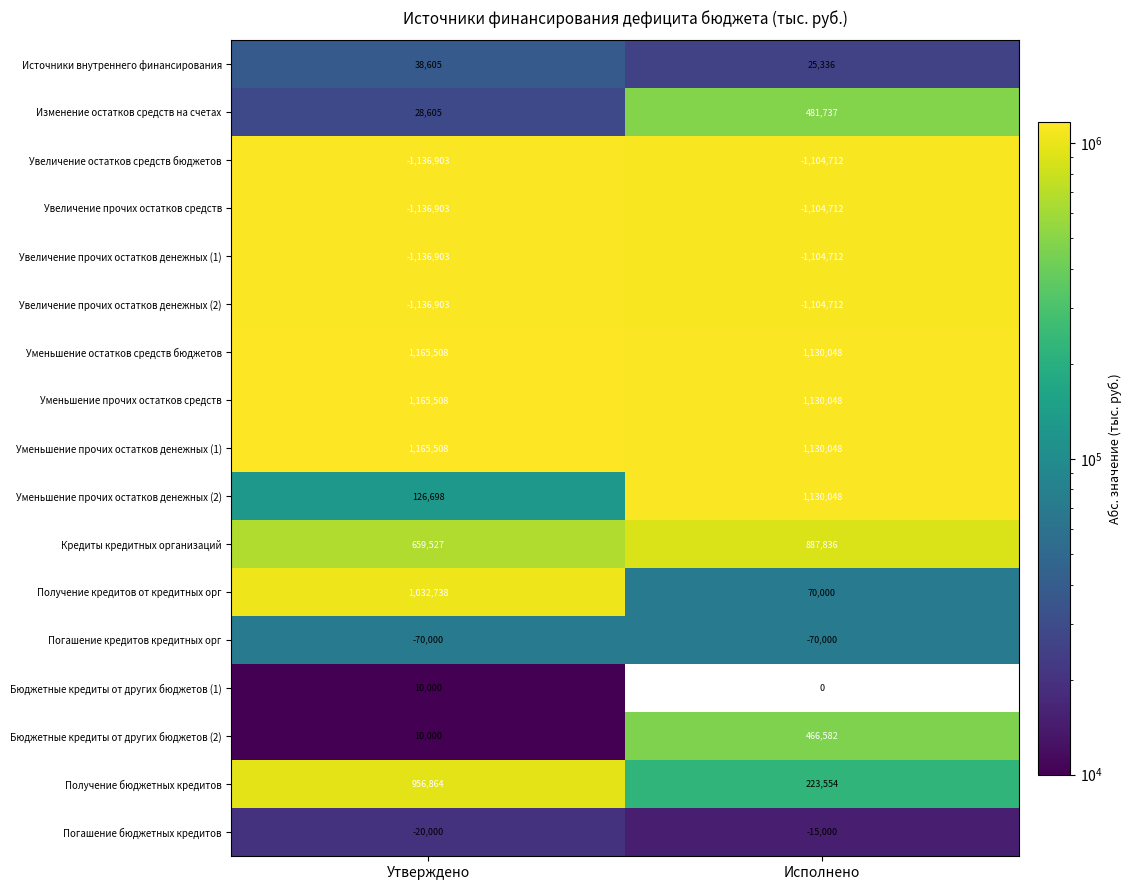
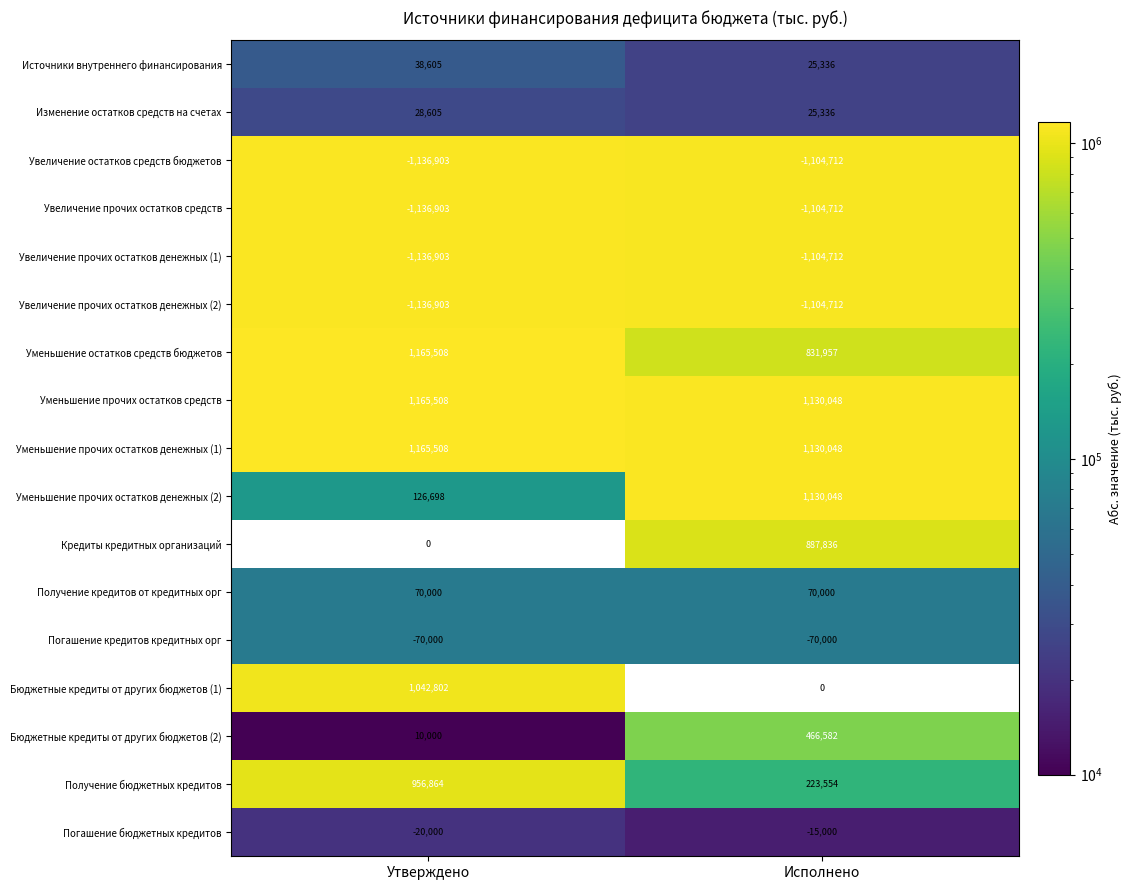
  {
    "Источники внутреннего финансирования": {
      "Утверждено": "38,605",
      "Исполнено": "25,336"
    },
    "Изменение остатков средств на счетах": {
      "Утверждено": "28,605",
-     "Исполнено": "481,737"
+     "Исполнено": "25,336"
    },
    "Увеличение остатков средств бюджетов": {
      "Утверждено": "-1,136,903",
      "Исполнено": "-1,104,712"
    },
    "Увеличение прочих остатков средств": {
      "Утверждено": "-1,136,903",
      "Исполнено": "-1,104,712"
    },
    "Увеличение прочих остатков денежных (1)": {
      "Утверждено": "-1,136,903",
      "Исполнено": "-1,104,712"
    },
    "Увеличение прочих остатков денежных (2)": {
      "Утверждено": "-1,136,903",
      "Исполнено": "-1,104,712"
    },
    "Уменьшение остатков средств бюджетов": {
      "Утверждено": "1,165,508",
-     "Исполнено": "1,130,048"
+     "Исполнено": "831,957"
    },
    "Уменьшение прочих остатков средств": {
      "Утверждено": "1,165,508",
      "Исполнено": "1,130,048"
    },
    "Уменьшение прочих остатков денежных (1)": {
      "Утверждено": "1,165,508",
      "Исполнено": "1,130,048"
    },
    "Уменьшение прочих остатков денежных (2)": {
      "Утверждено": "126,698",
      "Исполнено": "1,130,048"
    },
    "Кредиты кредитных организаций": {
-     "Утверждено": "659,527",
+     "Утверждено": "0",
      "Исполнено": "887,836"
    },
    "Получение кредитов от кредитных орг": {
-     "Утверждено": "1,032,738",
+     "Утверждено": "70,000",
      "Исполнено": "70,000"
    },
    "Погашение кредитов кредитных орг": {
      "Утверждено": "-70,000",
      "Исполнено": "-70,000"
    },
    "Бюджетные кредиты от других бюджетов (1)": {
-     "Утверждено": "10,000",
+     "Утверждено": "1,042,802",
      "Исполнено": "0"
    },
    "Бюджетные кредиты от других бюджетов (2)": {
      "Утверждено": "10,000",
      "Исполнено": "466,582"
    },
    "Получение бюджетных кредитов": {
      "Утверждено": "956,864",
      "Исполнено": "223,554"
    },
    "Погашение бюджетных кредитов": {
      "Утверждено": "-20,000",
      "Исполнено": "-15,000"
    }
  }
